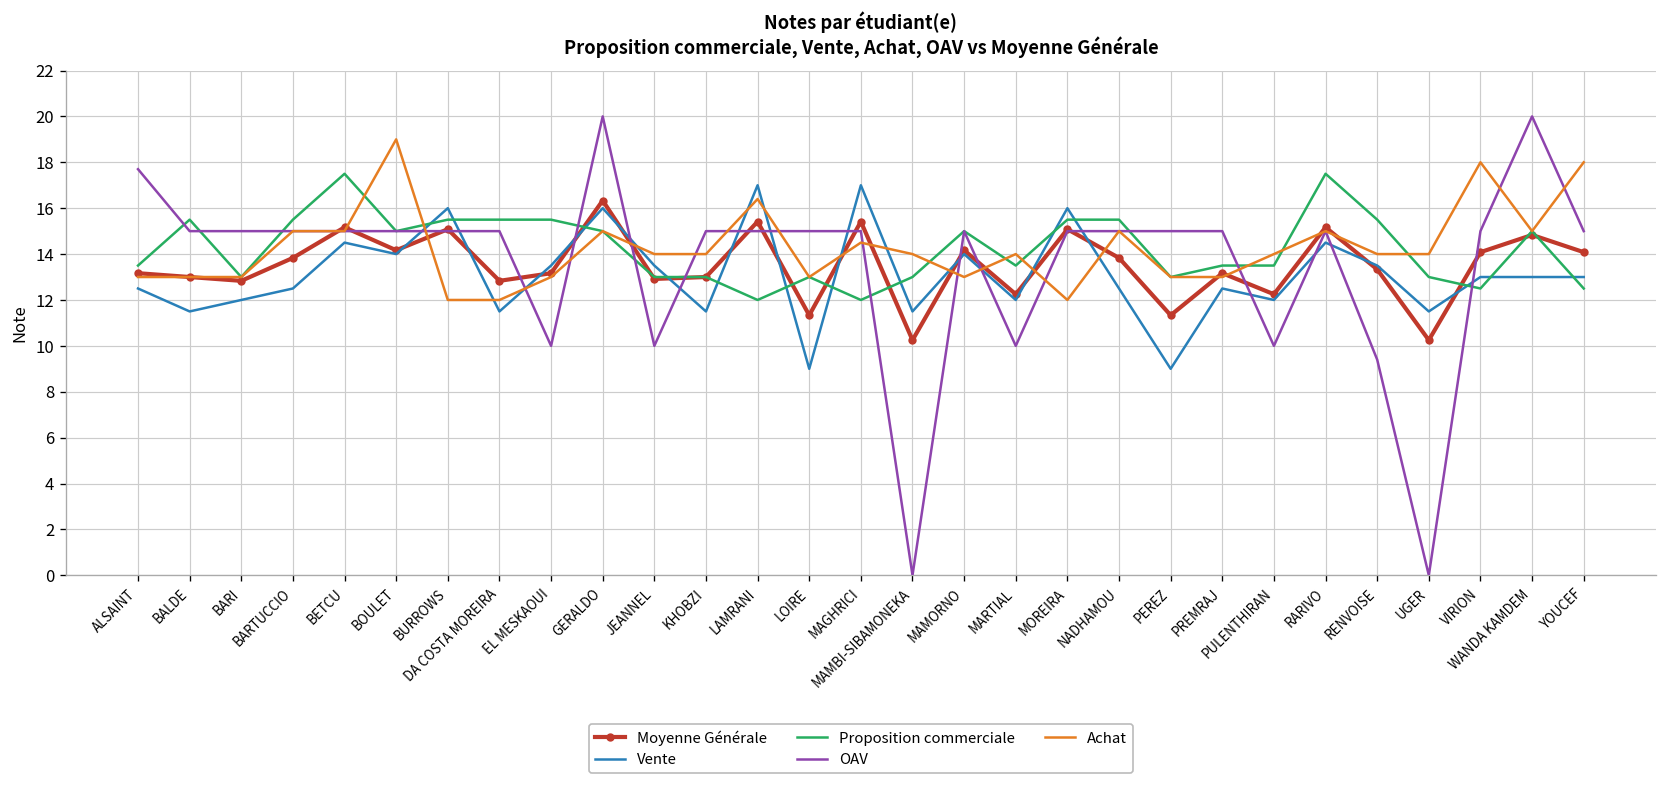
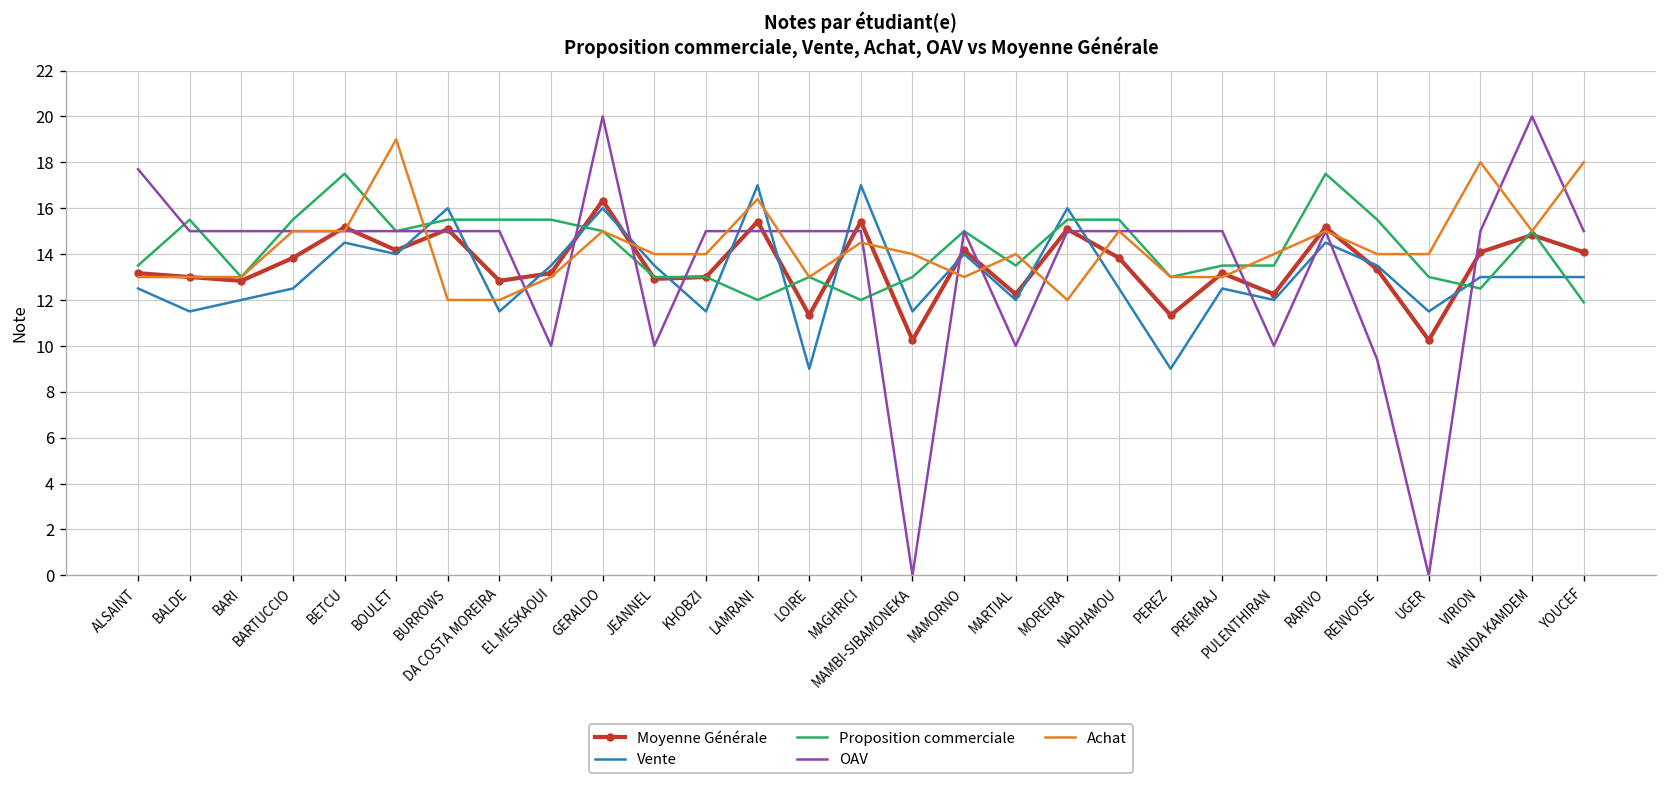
  {
    "Moyenne Générale": {
      "ALSAINT": 13.2,
      "BARI": 12.8,
      "BARTUCCIO": 13.8,
      "BETCU": 15.2,
      "BOULET": 14.2,
      "DA COSTA MOREIRA": 12.8,
      "EL MESKAOUI": 13.2,
      "GERALDO": 16.3,
      "LAMRANI": 15.4,
      "LOIRE": 11.3,
      "MAGHRICI": 15.4,
      "MAMBI-SIBAMONEKA": 10.3,
      "MAMORNO": 14.2,
      "MARTIAL": 12.3,
      "NADHAMOU": 13.8,
      "PEREZ": 11.3,
      "PREMRAJ": 13.2,
      "PULENTHIRAN": 12.3,
      "RARIVO": 15.2,
      "RENVOISE": 13.3,
      "UGER": 10.3,
      "VIRION": 14.1,
      "WANDA KAMDEM": 14.8,
      "YOUCEF": 14.1
    },
    "Vente": {
      "ALSAINT": 12.5,
      "BALDE": 11.5,
      "BARI": 12.0,
      "BARTUCCIO": 12.5,
      "BETCU": 14.5,
      "BOULET": 14.0,
      "BURROWS": 16.0,
      "DA COSTA MOREIRA": 11.5,
      "EL MESKAOUI": 13.5,
      "GERALDO": 16.0,
      "JEANNEL": 13.5,
      "KHOBZI": 11.5,
      "LAMRANI": 17.0,
      "LOIRE": 9.0,
      "MAGHRICI": 17.0,
      "MAMBI-SIBAMONEKA": 11.5,
      "MAMORNO": 14.0,
      "MARTIAL": 12.0,
      "MOREIRA": 16.0,
      "NADHAMOU": 12.5,
      "PEREZ": 9.0,
      "PREMRAJ": 12.5,
      "PULENTHIRAN": 12.0,
      "RARIVO": 14.5,
      "RENVOISE": 13.5,
      "UGER": 11.5,
      "VIRION": 13.0,
      "WANDA KAMDEM": 13.0,
      "YOUCEF": 13.0
    },
    "Proposition commerciale": {
      "ALSAINT": 13.5,
      "BALDE": 15.5,
      "BARTUCCIO": 15.5,
      "BETCU": 17.5,
      "BURROWS": 15.5,
      "DA COSTA MOREIRA": 15.5,
      "EL MESKAOUI": 15.5,
      "LAMRANI": 12.0,
      "MAGHRICI": 12.0,
      "MAMBI-SIBAMONEKA": 13.0,
      "MARTIAL": 13.5,
      "MOREIRA": 15.5,
      "NADHAMOU": 15.5,
      "PREMRAJ": 13.5,
      "PULENTHIRAN": 13.5,
      "RARIVO": 17.5,
      "RENVOISE": 15.5,
      "UGER": 13.0,
      "VIRION": 12.5,
-     "YOUCEF": 12.5
+     "YOUCEF": 11.9
    },
    "OAV": {
      "ALSAINT": 17.7,
      "BALDE": 15.0,
      "BARI": 15.0,
      "DA COSTA MOREIRA": 15.0,
      "EL MESKAOUI": 10.0,
      "GERALDO": 20.0,
      "JEANNEL": 10.0,
      "KHOBZI": 15.0,
      "LAMRANI": 15.0,
      "LOIRE": 15.0,
      "MAGHRICI": 15.0,
      "MAMBI-SIBAMONEKA": 0.0,
      "MARTIAL": 10.0,
      "PEREZ": 15.0,
      "PREMRAJ": 15.0,
      "PULENTHIRAN": 10.0,
      "RENVOISE": 9.4,
      "UGER": 0.0,
      "VIRION": 15.0,
      "WANDA KAMDEM": 20.0,
      "YOUCEF": 15.0
    },
    "Achat": {
      "ALSAINT": 13.0,
      "BOULET": 19.0,
      "BURROWS": 12.0,
      "DA COSTA MOREIRA": 12.0,
      "EL MESKAOUI": 13.0,
      "JEANNEL": 14.0,
      "KHOBZI": 14.0,
      "LAMRANI": 16.4,
      "MAGHRICI": 14.5,
      "MAMBI-SIBAMONEKA": 14.0,
      "MAMORNO": 13.0,
      "MARTIAL": 14.0,
      "MOREIRA": 12.0,
      "PREMRAJ": 13.0,
      "PULENTHIRAN": 14.0,
      "RENVOISE": 14.0,
      "UGER": 14.0,
      "VIRION": 18.0,
      "YOUCEF": 18.0
    }
  }
